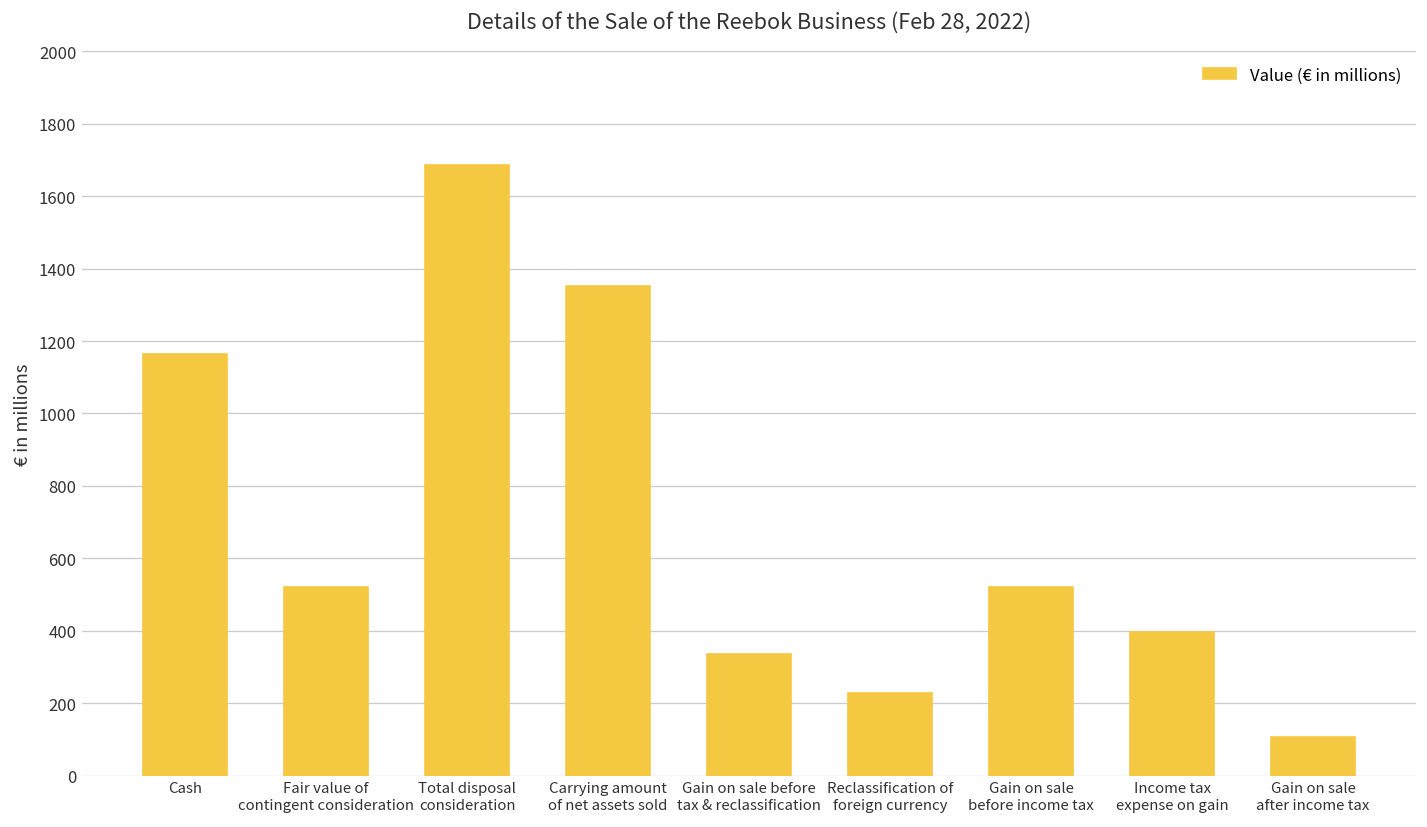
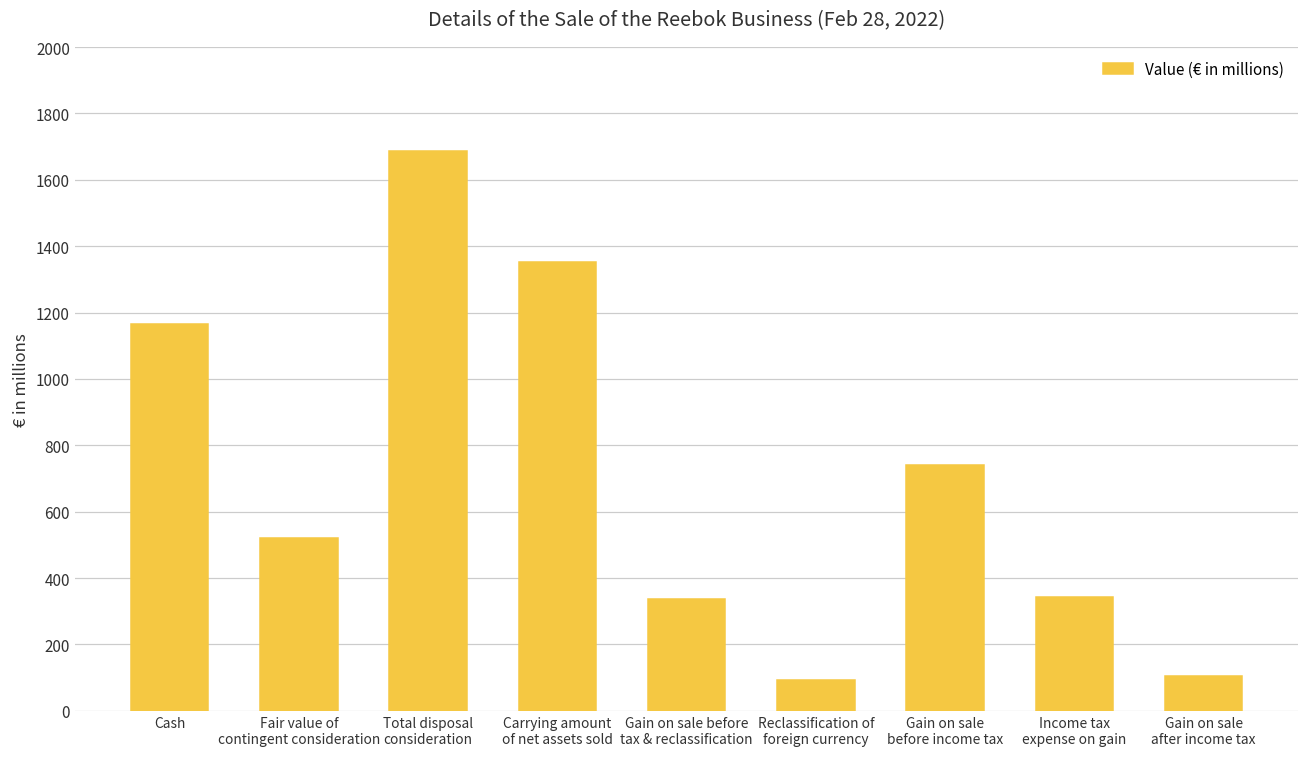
  {
    "Cash": 1170,
    "Fair value of contingent consideration": 520,
    "Total disposal consideration": 1690,
    "Carrying amount of net assets sold": 1350,
    "Gain on sale before tax & reclassification": 340,
-   "Reclassification of foreign currency": 230,
-   "Gain on sale before income tax": 520,
-   "Income tax expense on gain": 400,
+   "Reclassification of foreign currency": 90,
+   "Gain on sale before income tax": 740,
+   "Income tax expense on gain": 340,
    "Gain on sale after income tax": 110
  }
